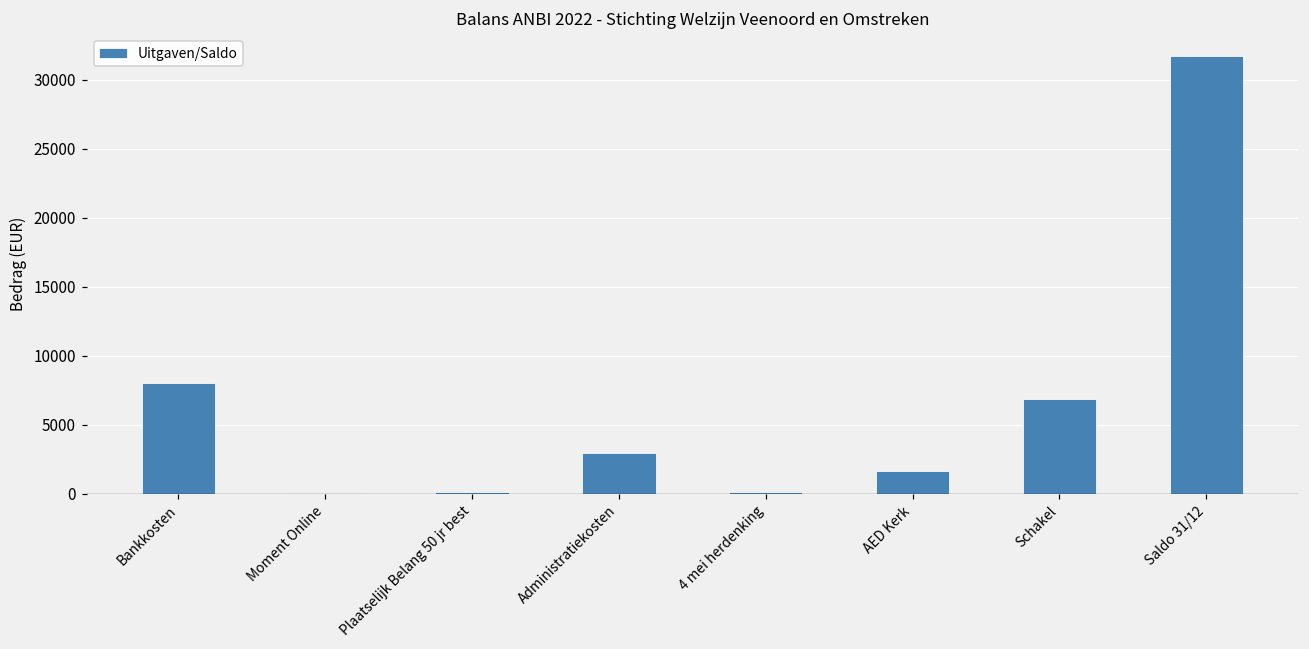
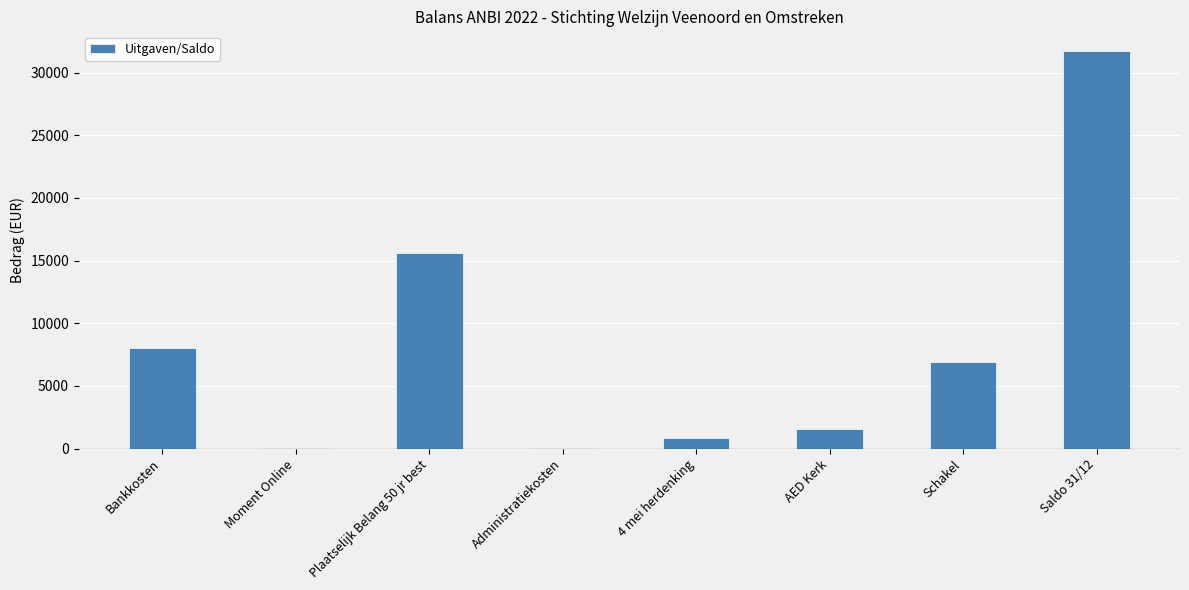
  {
    "Bankkosten": 8000,
-   "Plaatselijk Belang 50 jr best": 100,
-   "Administratiekosten": 2900,
-   "4 mei herdenking": 100,
+   "Plaatselijk Belang 50 jr best": 15600,
+   "Administratiekosten": 100,
+   "4 mei herdenking": 900,
    "AED Kerk": 1600,
    "Schakel": 6900,
    "Saldo 31/12": 31700
  }
